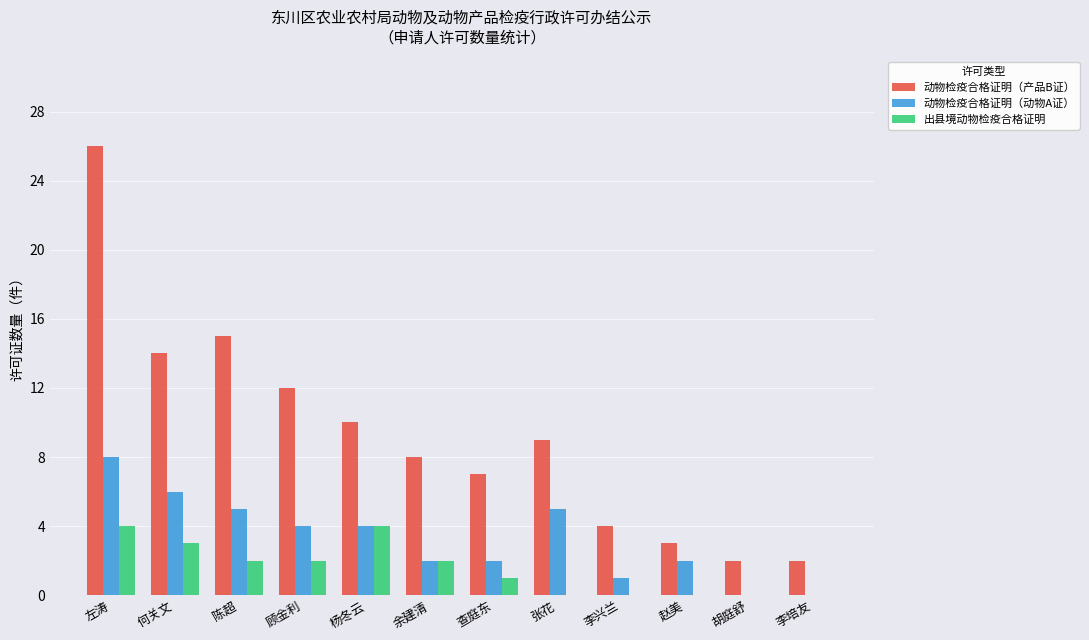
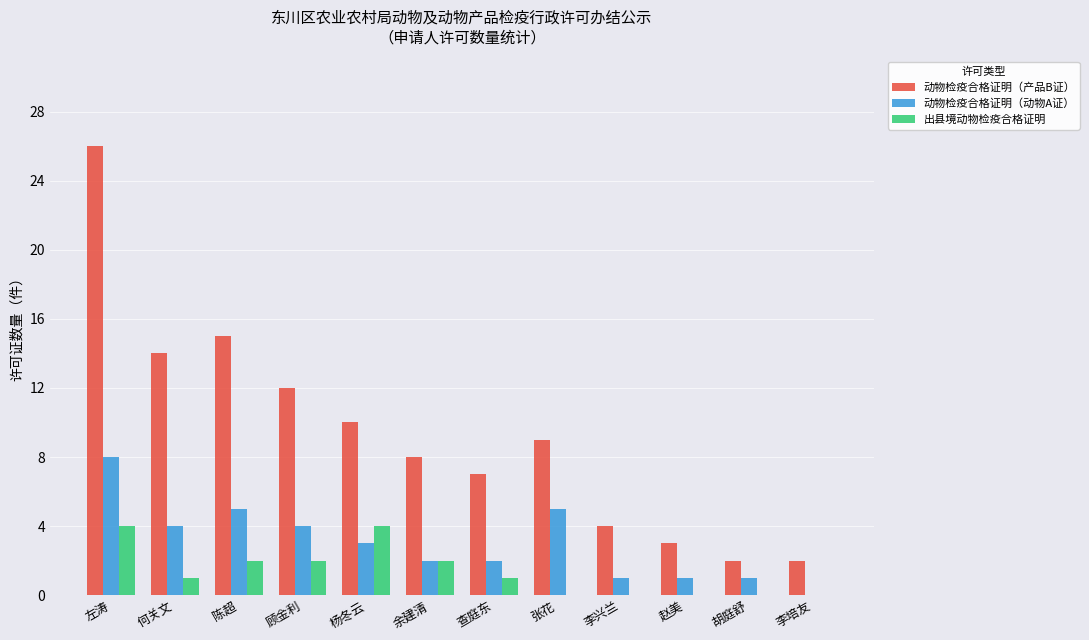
  {
    "动物检疫合格证明（产品B证）": {
      "左涛": 26,
      "何关文": 14,
      "陈超": 15,
      "顾金利": 12,
      "杨冬云": 10,
      "余建清": 8,
      "查庭东": 7,
      "张花": 9,
      "李兴兰": 4,
      "赵美": 3,
      "胡庭舒": 2,
      "李培友": 2
    },
    "动物检疫合格证明（动物A证）": {
      "左涛": 8,
-     "何关文": 6,
+     "何关文": 4,
      "陈超": 5,
      "顾金利": 4,
-     "杨冬云": 4,
+     "杨冬云": 3,
      "余建清": 2,
      "查庭东": 2,
      "张花": 5,
      "李兴兰": 1,
-     "赵美": 2,
-     "胡庭舒": 0,
+     "赵美": 1,
+     "胡庭舒": 1,
      "李培友": 0
    },
    "出县境动物检疫合格证明": {
      "左涛": 4,
-     "何关文": 3,
+     "何关文": 1,
      "陈超": 2,
      "顾金利": 2,
      "杨冬云": 4,
      "余建清": 2,
      "查庭东": 1,
      "张花": 0,
      "李兴兰": 0,
      "赵美": 0,
      "胡庭舒": 0,
      "李培友": 0
    }
  }
